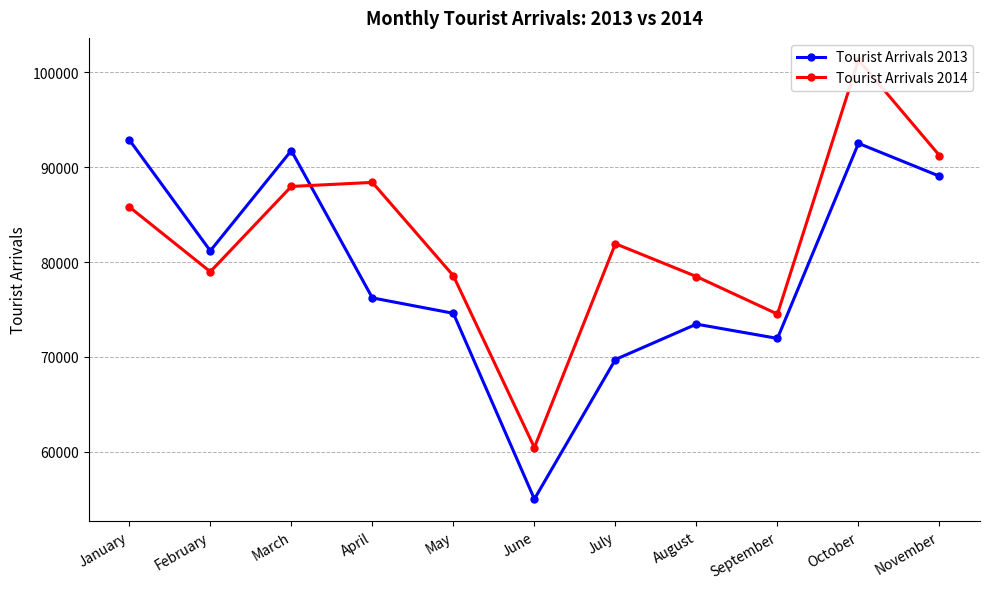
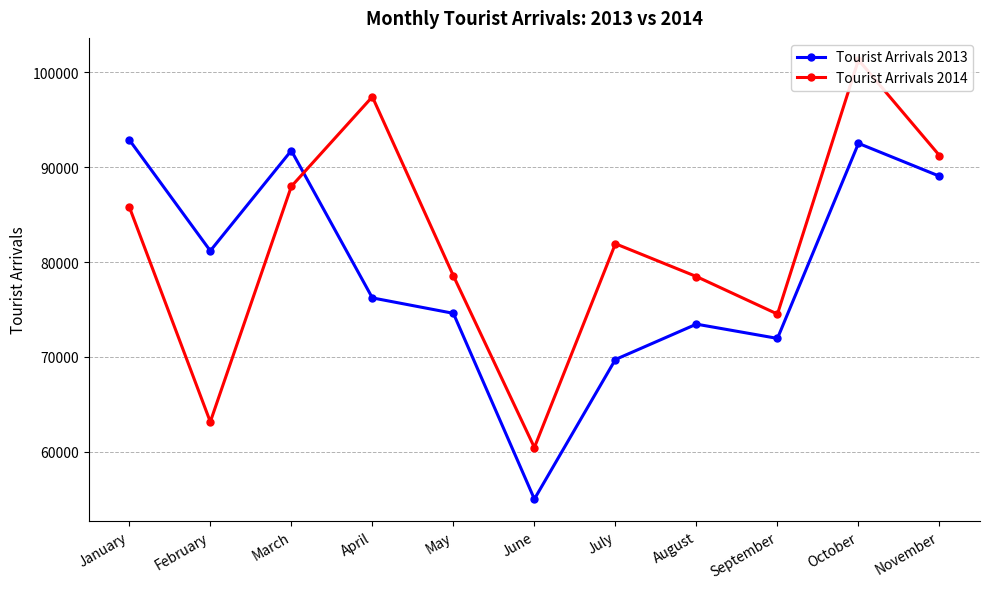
  {
    "Tourist Arrivals 2013": {
      "January": 93000,
      "February": 81000,
      "March": 92000,
      "April": 76000,
      "May": 75000,
      "June": 55000,
      "July": 70000,
      "August": 73000,
      "September": 72000,
      "October": 93000,
      "November": 89000
    },
    "Tourist Arrivals 2014": {
      "January": 86000,
-     "February": 79000,
+     "February": 63000,
      "March": 88000,
-     "April": 88000,
+     "April": 97000,
      "May": 79000,
      "June": 60000,
      "July": 82000,
      "August": 78000,
      "September": 75000,
      "November": 91000
    }
  }
